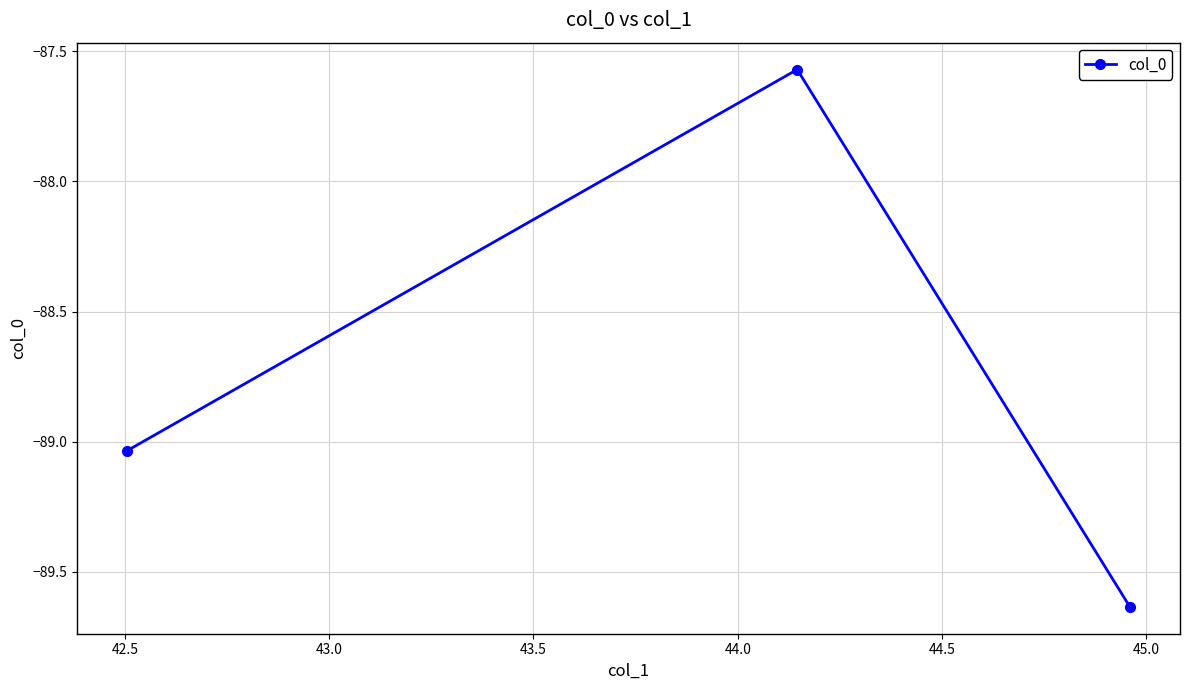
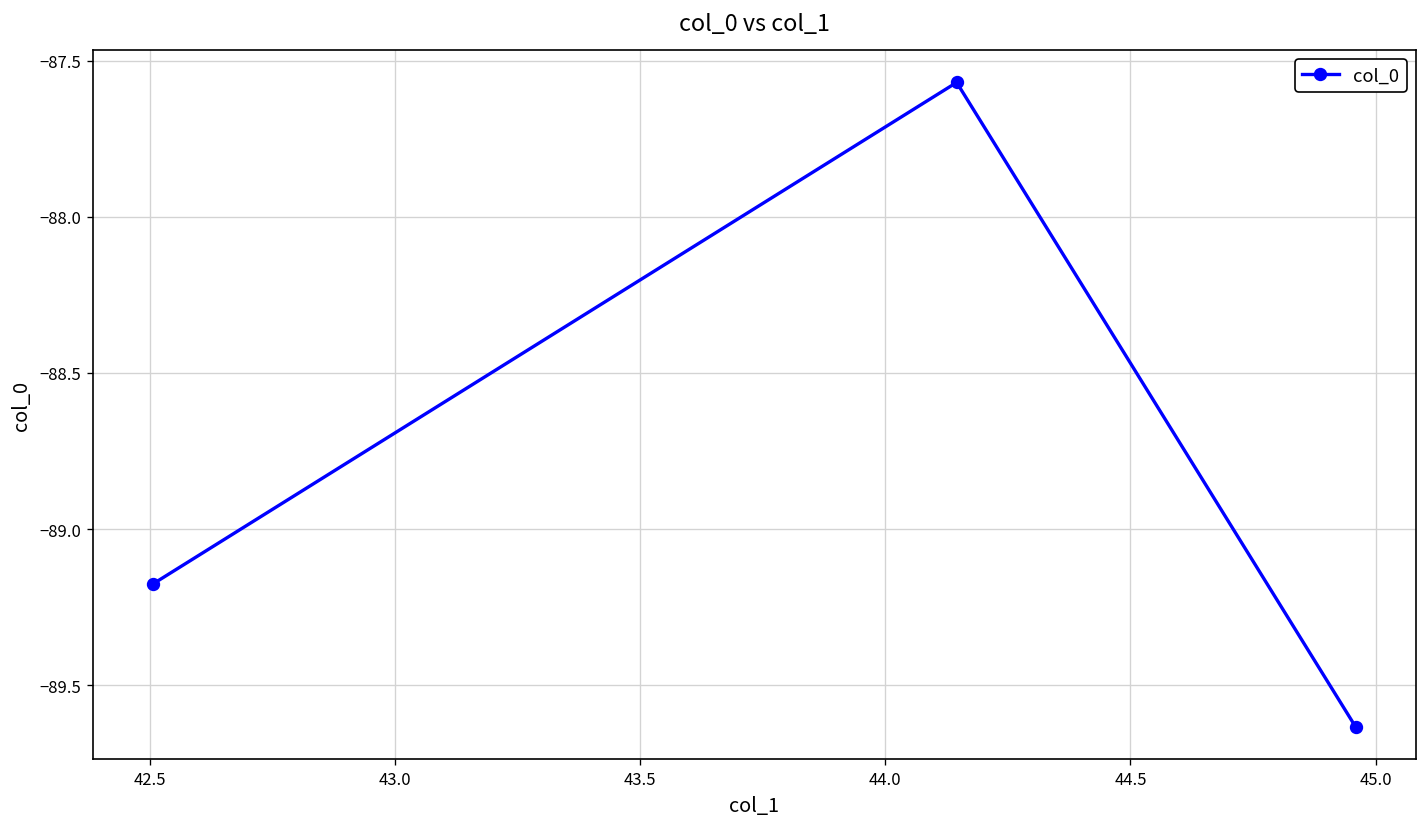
  {
-   "42.5": -89.03
+   "42.5": -89.18
  }
